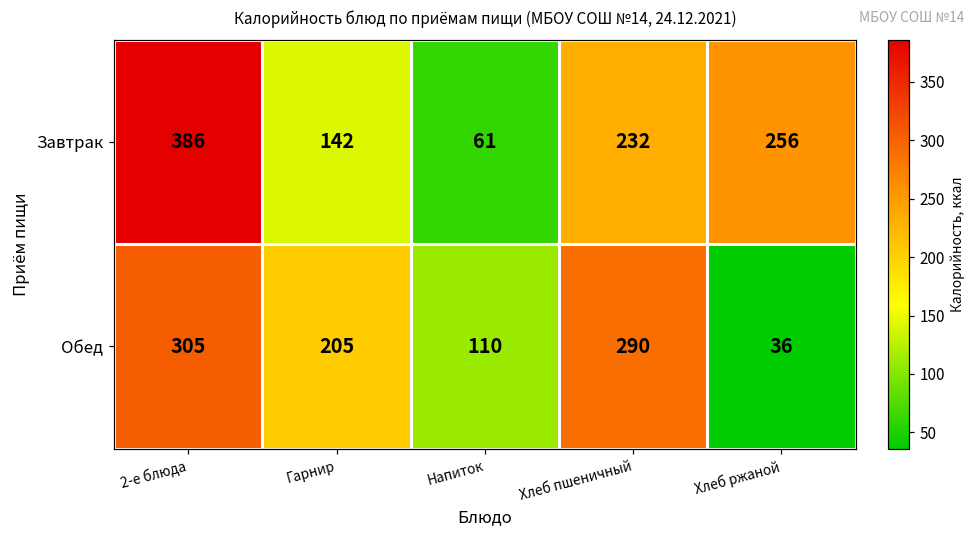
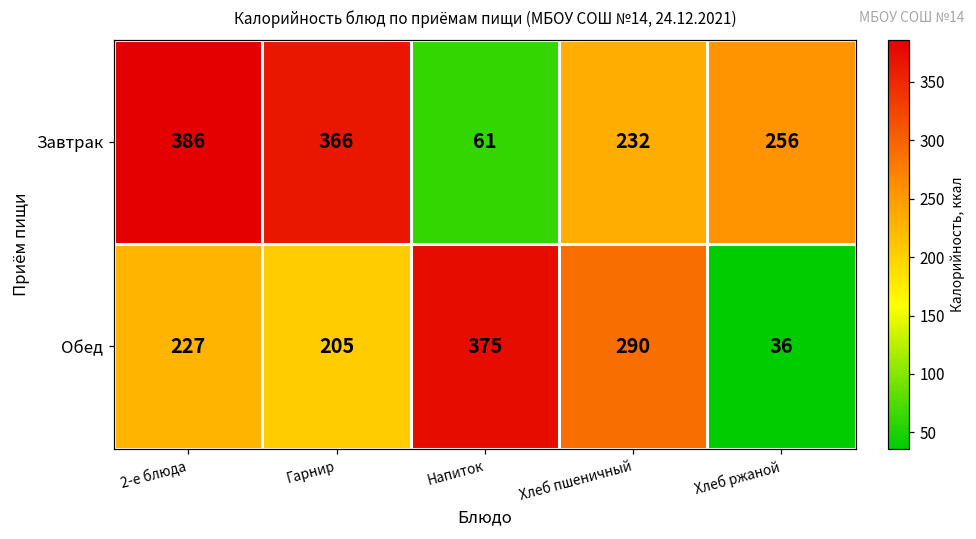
  {
    "Завтрак": {
      "2-е блюда": 386,
-     "Гарнир": 142,
+     "Гарнир": 366,
      "Напиток": 61,
      "Хлеб пшеничный": 232,
      "Хлеб ржаной": 256
    },
    "Обед": {
-     "2-е блюда": 305,
+     "2-е блюда": 227,
      "Гарнир": 205,
-     "Напиток": 110,
+     "Напиток": 375,
      "Хлеб пшеничный": 290,
      "Хлеб ржаной": 36
    }
  }
